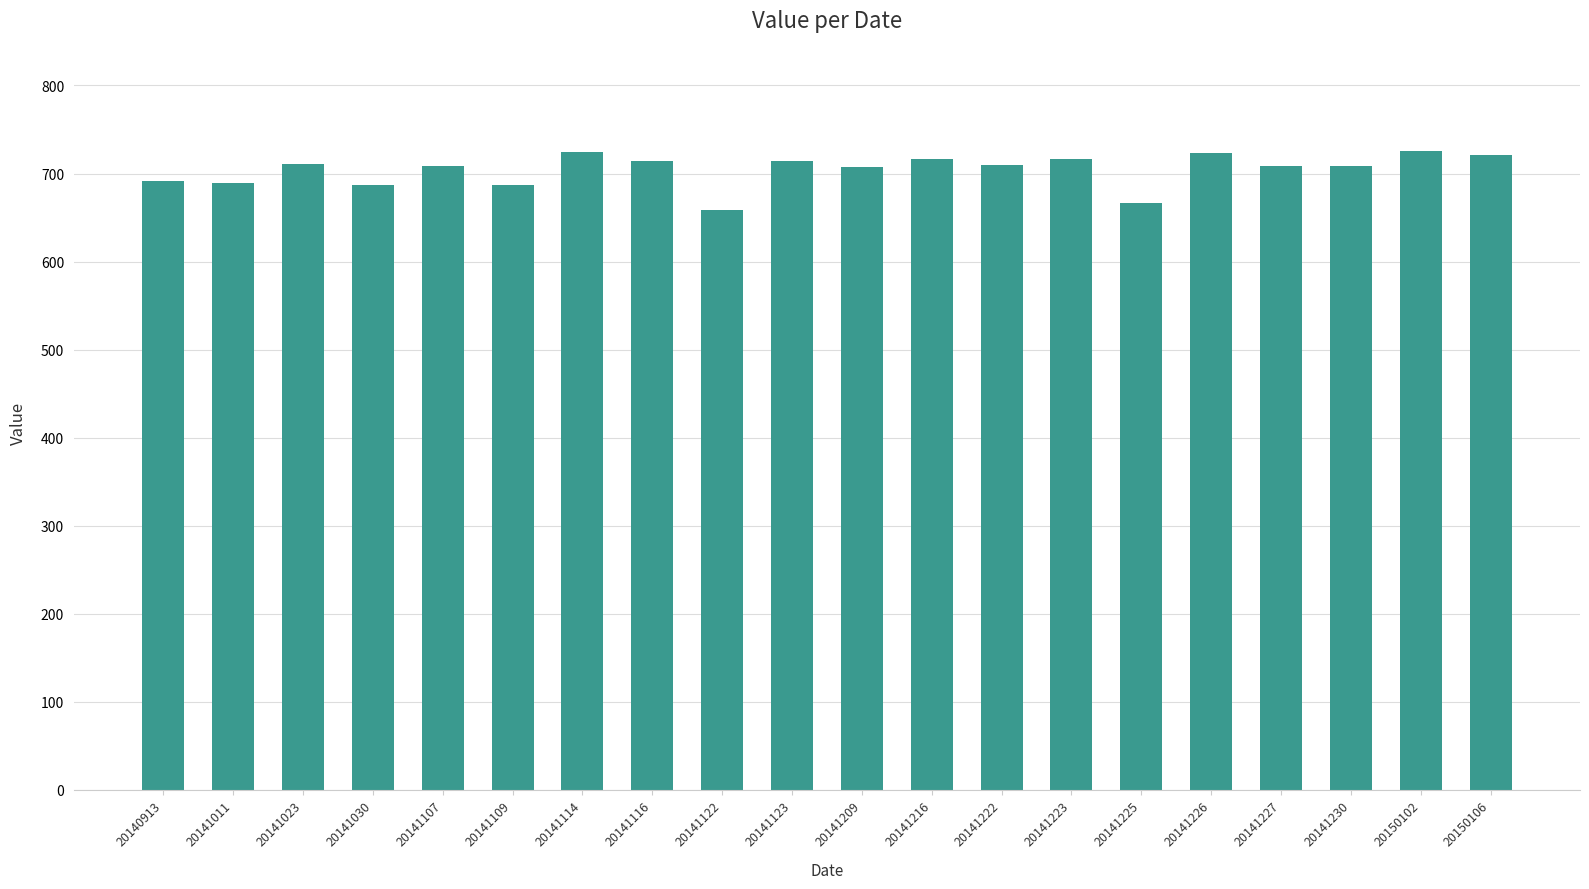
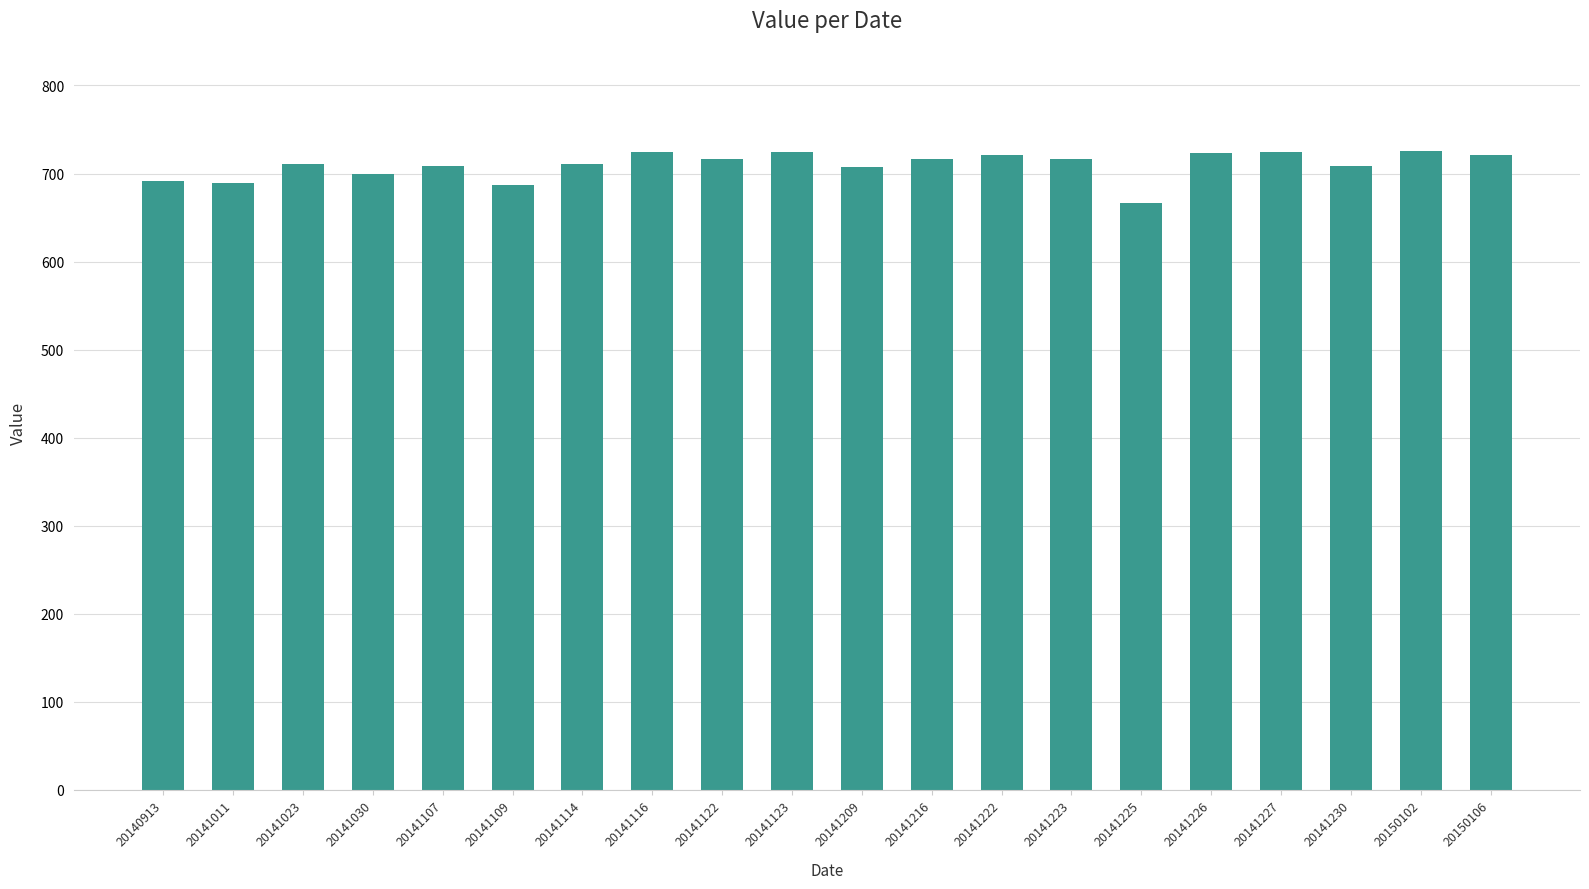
  {
    "20140913": 690,
    "20141011": 690,
    "20141023": 710,
-   "20141030": 690,
+   "20141030": 700,
    "20141107": 710,
    "20141109": 690,
-   "20141114": 720,
-   "20141116": 710,
-   "20141122": 660,
-   "20141123": 710,
+   "20141114": 710,
+   "20141116": 720,
+   "20141122": 720,
+   "20141123": 730,
    "20141209": 710,
    "20141216": 720,
-   "20141222": 710,
+   "20141222": 720,
    "20141223": 720,
    "20141225": 670,
    "20141226": 720,
-   "20141227": 710,
+   "20141227": 720,
    "20141230": 710,
    "20150102": 730,
    "20150106": 720
  }
